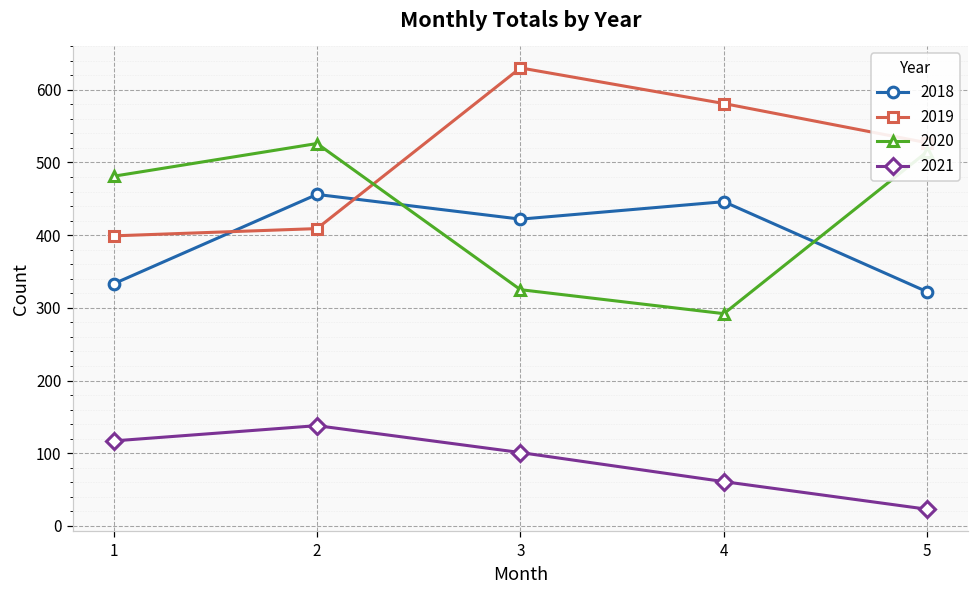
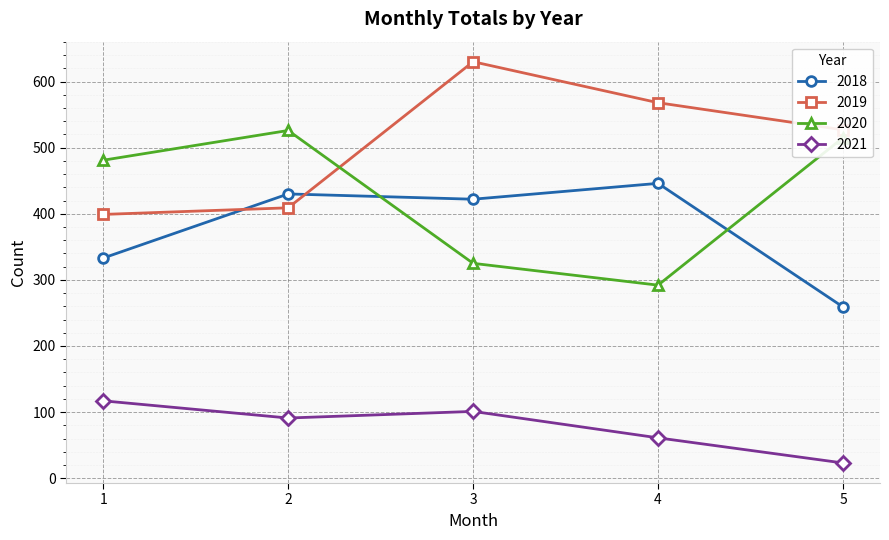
  {
    "2018": {
      "1": 330,
-     "2": 460,
+     "2": 430,
      "3": 420,
      "4": 450,
-     "5": 320
+     "5": 260
    },
    "2019": {
      "1": 400,
      "2": 410,
      "3": 630,
-     "4": 580
+     "4": 570
    },
    "2020": {
      "1": 480,
      "2": 530,
      "3": 330,
      "4": 290
    },
    "2021": {
      "1": 120,
-     "2": 140,
+     "2": 90,
      "3": 100,
      "4": 60,
      "5": 20
    }
  }
